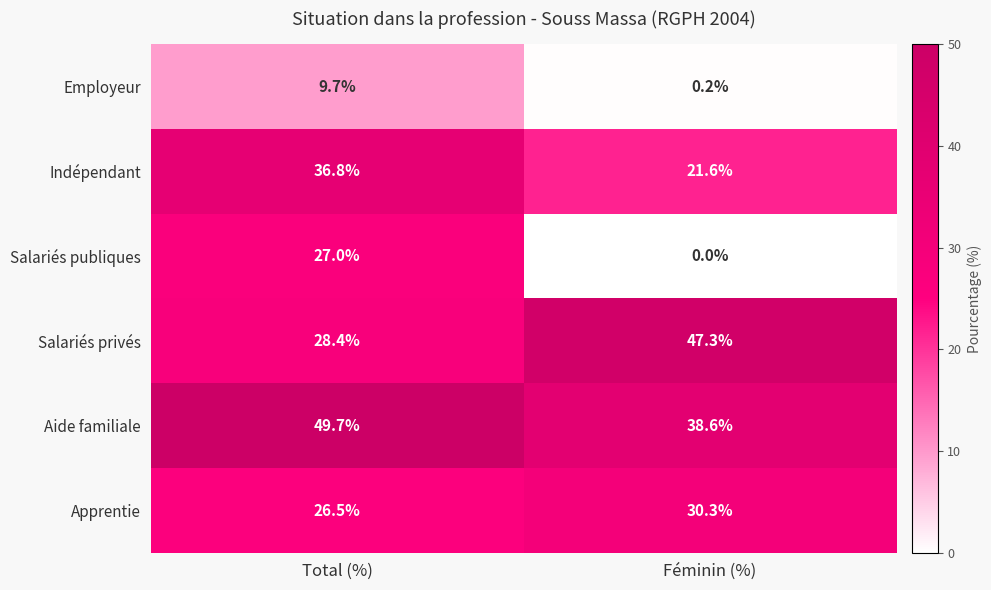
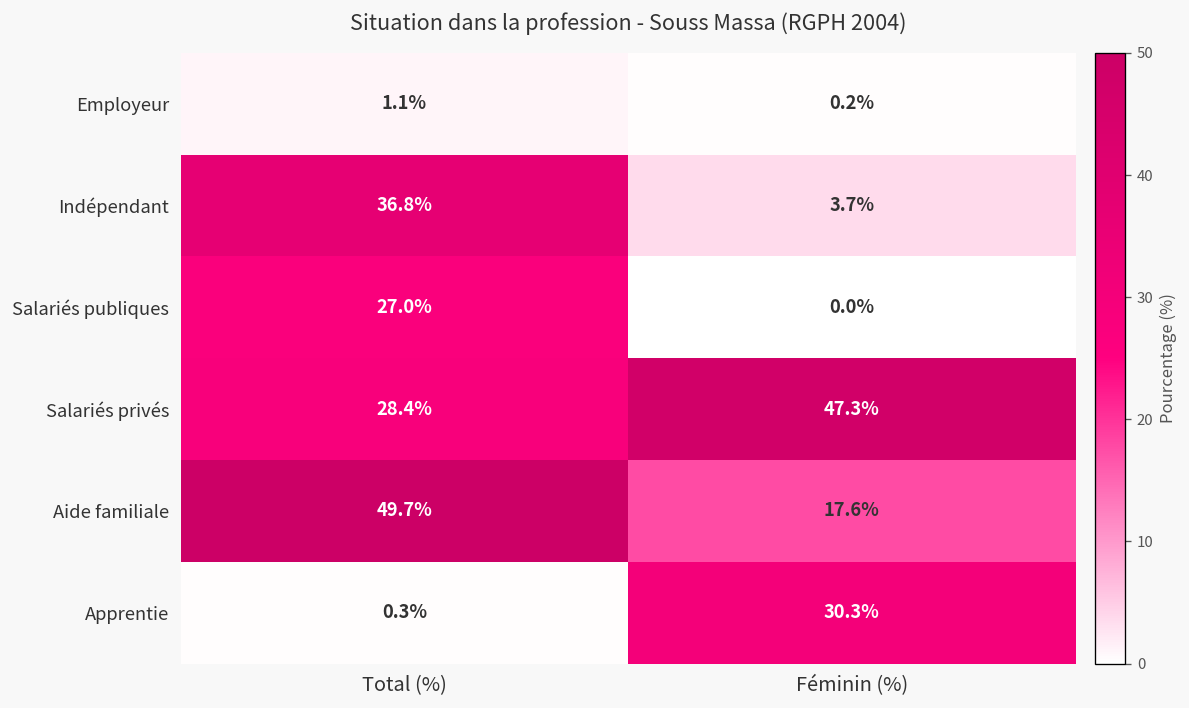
  {
    "Employeur": {
-     "Total (%)": "9.7%",
+     "Total (%)": "1.1%",
      "Féminin (%)": "0.2%"
    },
    "Indépendant": {
      "Total (%)": "36.8%",
-     "Féminin (%)": "21.6%"
+     "Féminin (%)": "3.7%"
    },
    "Salariés publiques": {
      "Total (%)": "27.0%",
      "Féminin (%)": "0.0%"
    },
    "Salariés privés": {
      "Total (%)": "28.4%",
      "Féminin (%)": "47.3%"
    },
    "Aide familiale": {
      "Total (%)": "49.7%",
-     "Féminin (%)": "38.6%"
+     "Féminin (%)": "17.6%"
    },
    "Apprentie": {
-     "Total (%)": "26.5%",
+     "Total (%)": "0.3%",
      "Féminin (%)": "30.3%"
    }
  }
